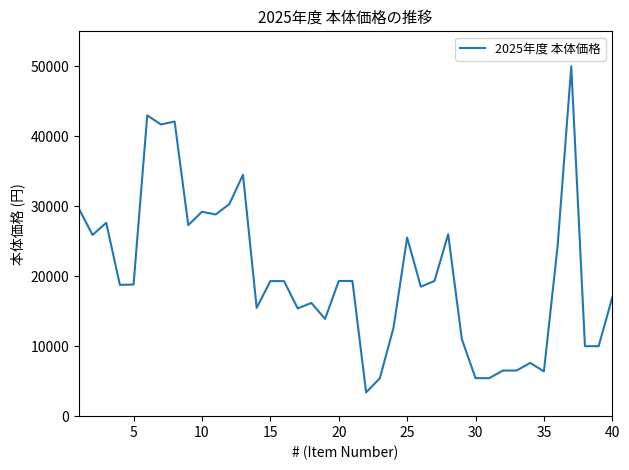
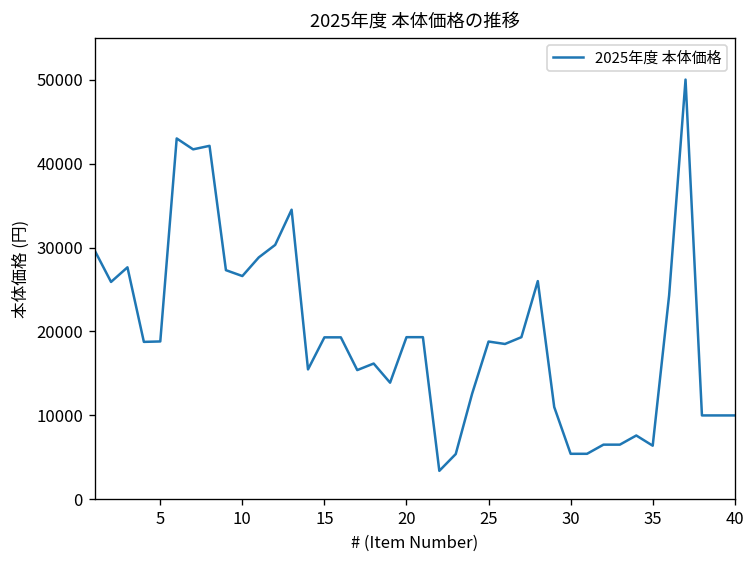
  {
    "5": 19000,
-   "10": 29000,
+   "10": 27000,
    "15": 19000,
    "20": 19000,
-   "25": 26000,
+   "25": 19000,
    "30": 5000,
    "35": 6000,
-   "40": 17000
+   "40": 10000
  }
